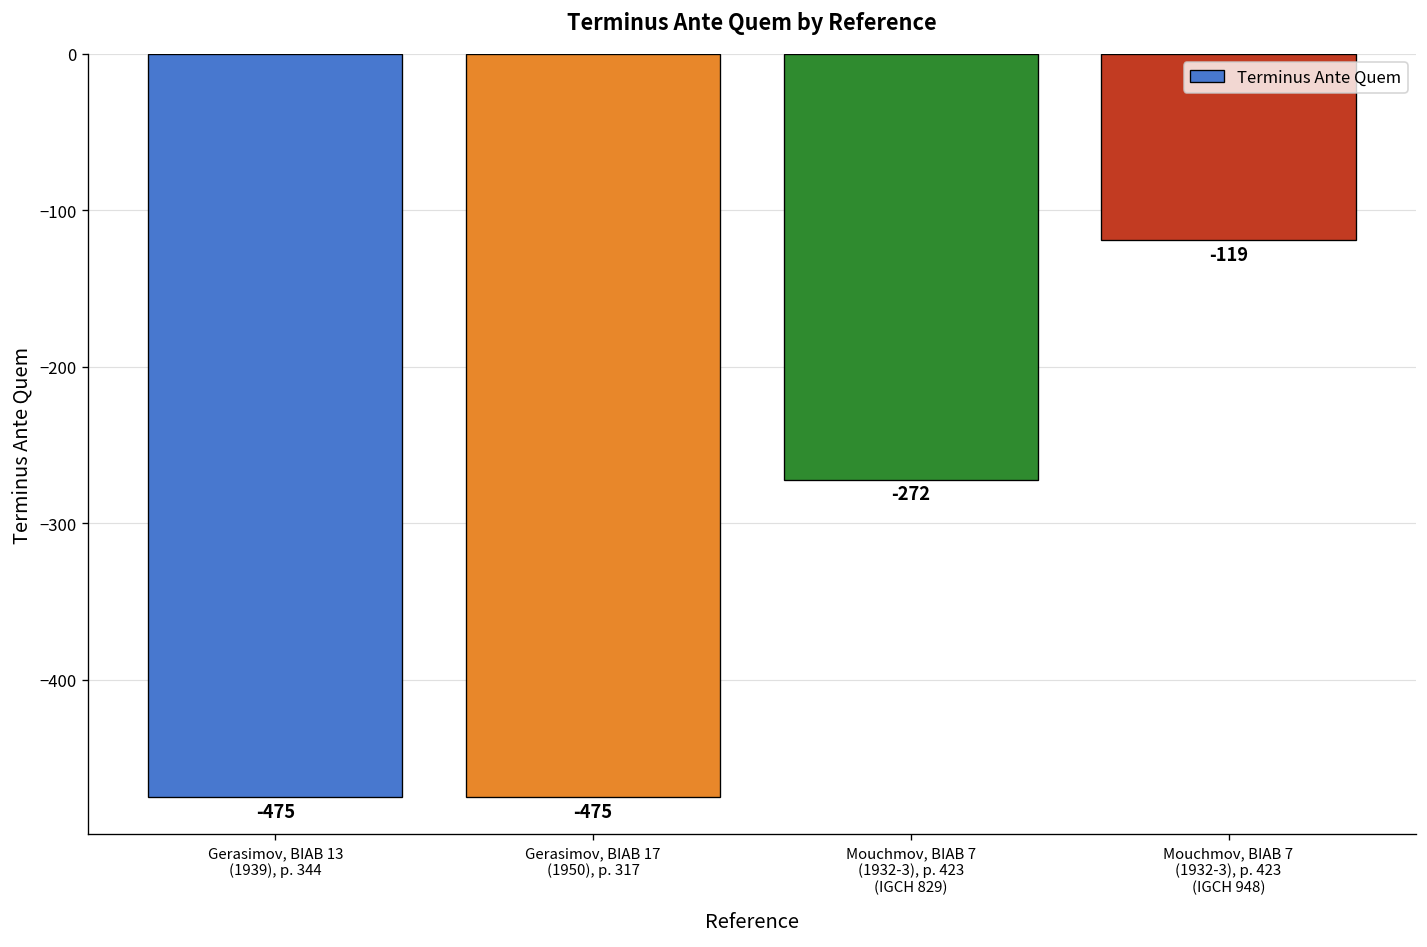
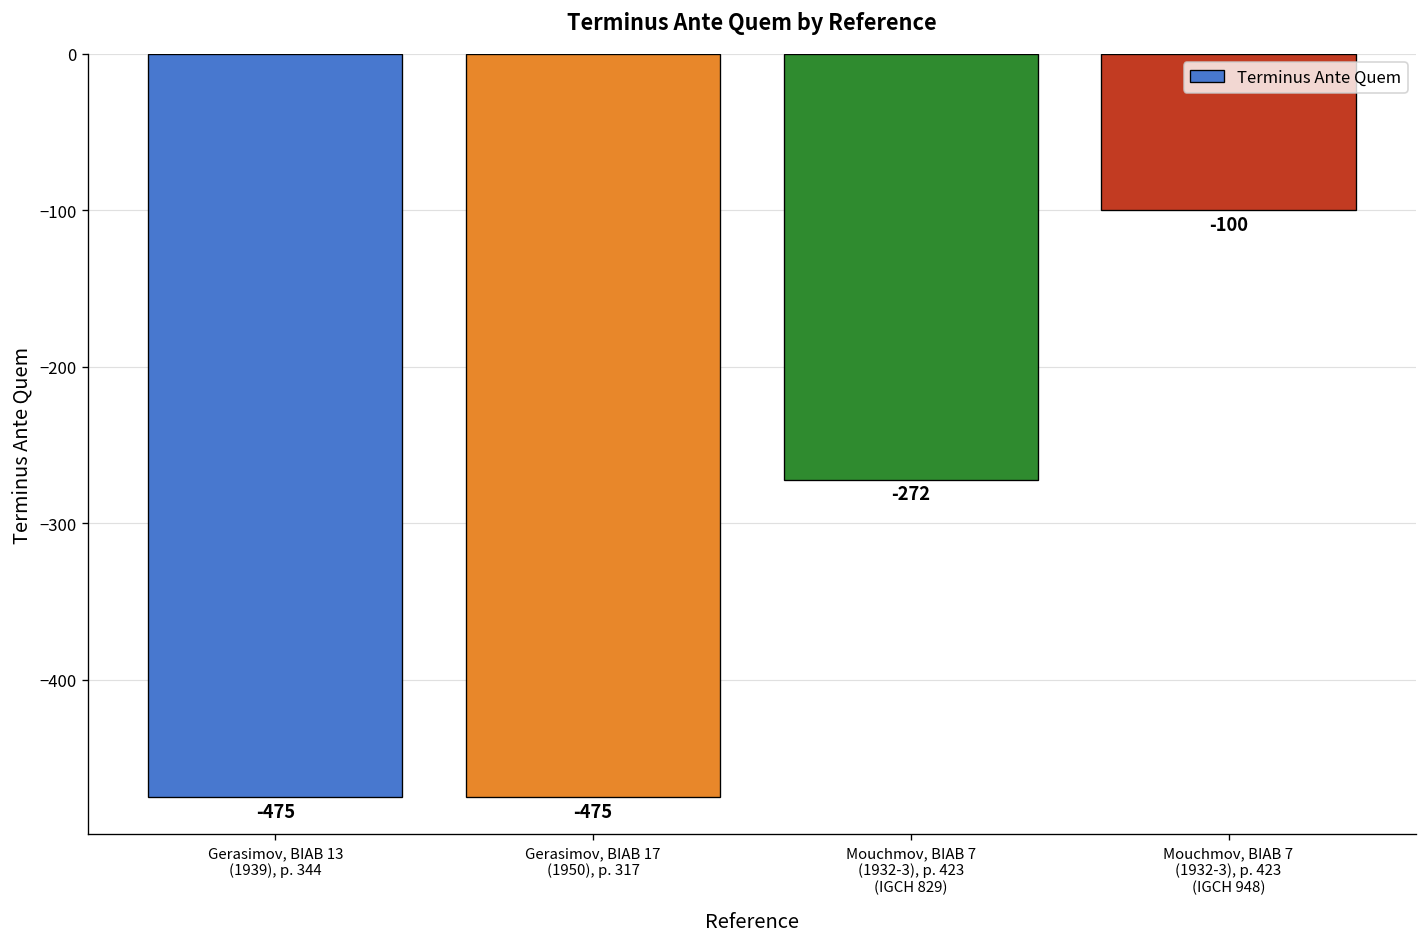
  {
    "Gerasimov, BIAB 13 (1939), p. 344": -475,
    "Gerasimov, BIAB 17 (1950), p. 317": -475,
    "Mouchmov, BIAB 7 (1932-3), p. 423 (IGCH 829)": -272,
-   "Mouchmov, BIAB 7 (1932-3), p. 423 (IGCH 948)": -119
+   "Mouchmov, BIAB 7 (1932-3), p. 423 (IGCH 948)": -100
  }
